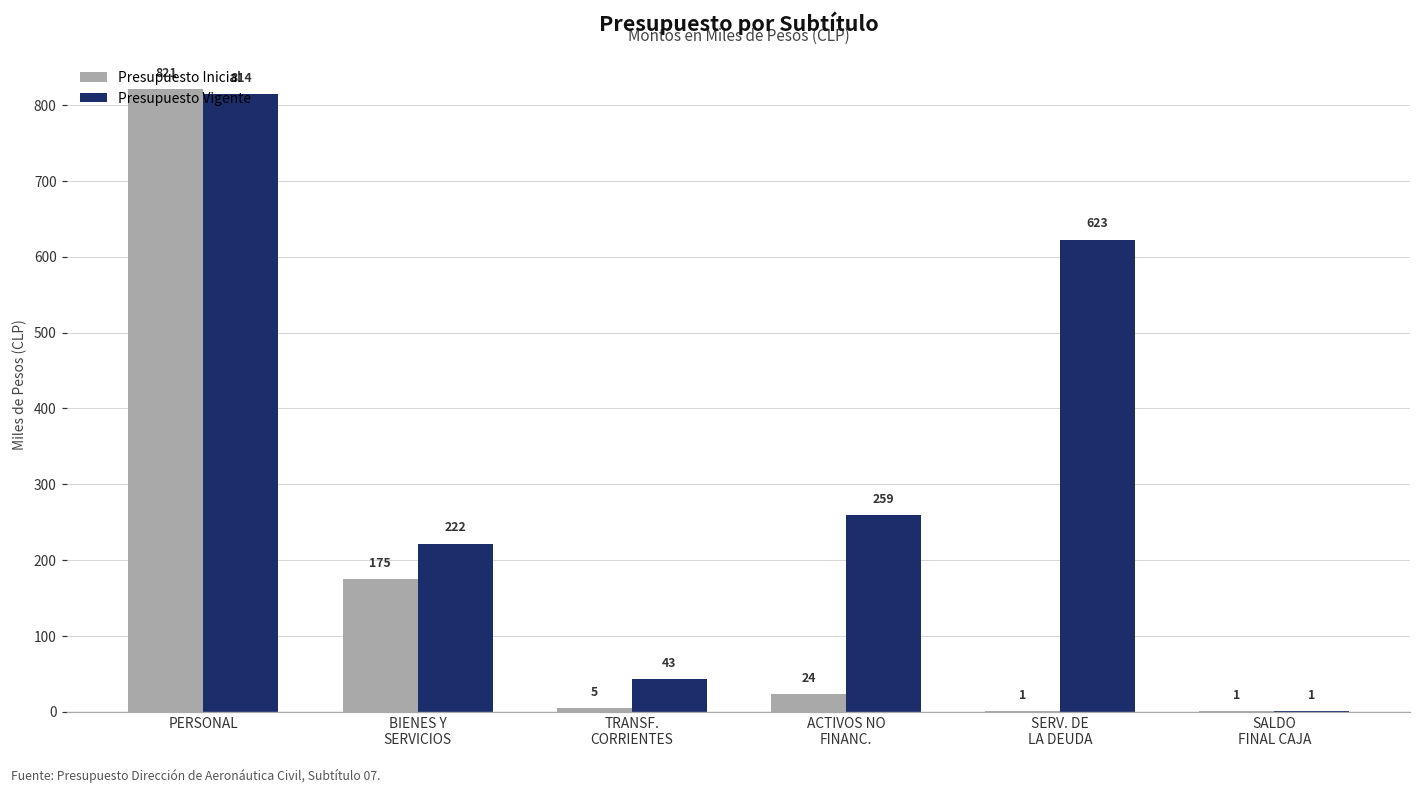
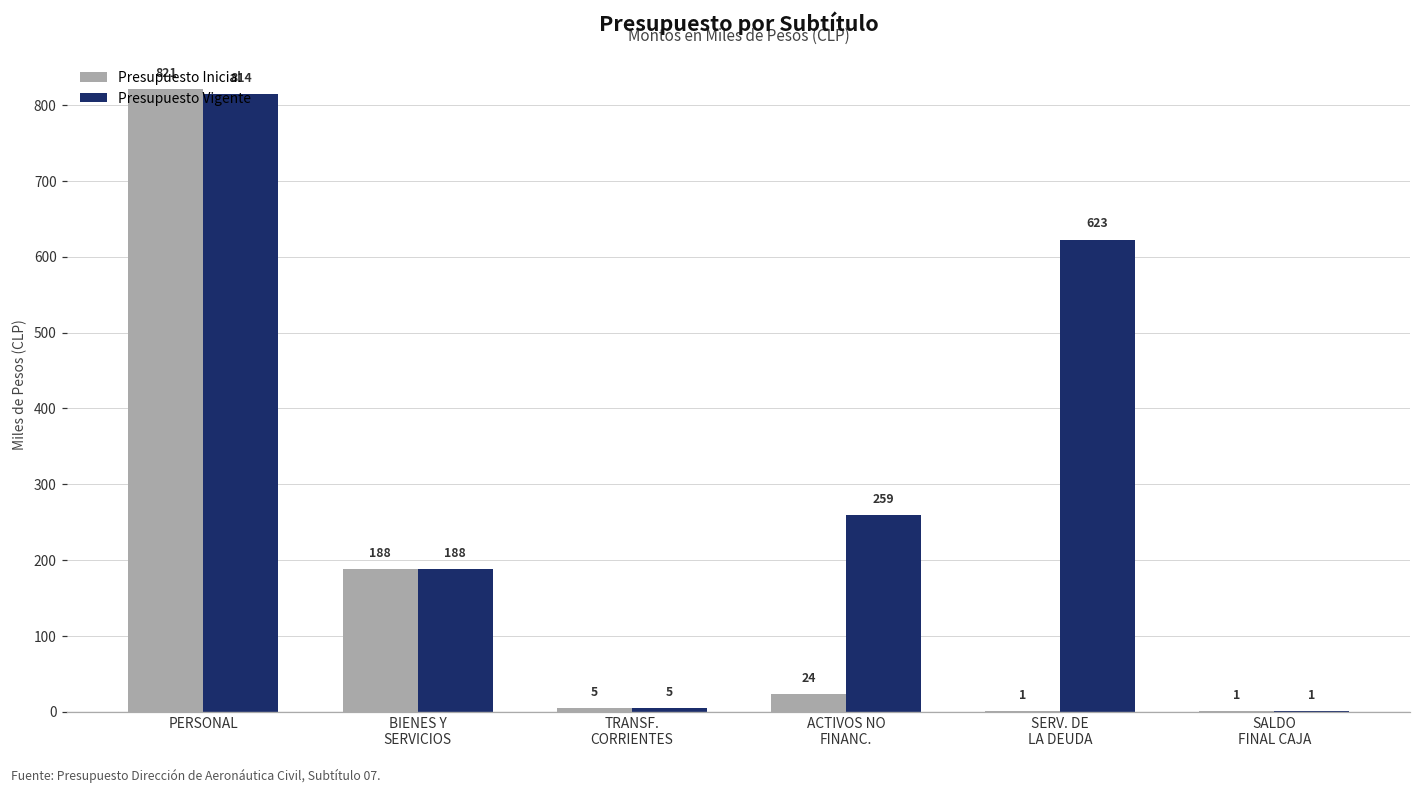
  {
    "Presupuesto Inicial": {
      "PERSONAL": 821,
-     "BIENES Y SERVICIOS": 175,
+     "BIENES Y SERVICIOS": 188,
      "TRANSF. CORRIENTES": 5,
      "ACTIVOS NO FINANC.": 24,
      "SERV. DE LA DEUDA": 1,
      "SALDO FINAL CAJA": 1
    },
    "Presupuesto Vigente": {
      "PERSONAL": 814,
-     "BIENES Y SERVICIOS": 222,
-     "TRANSF. CORRIENTES": 43,
+     "BIENES Y SERVICIOS": 188,
+     "TRANSF. CORRIENTES": 5,
      "ACTIVOS NO FINANC.": 259,
      "SERV. DE LA DEUDA": 623,
      "SALDO FINAL CAJA": 1
    }
  }
